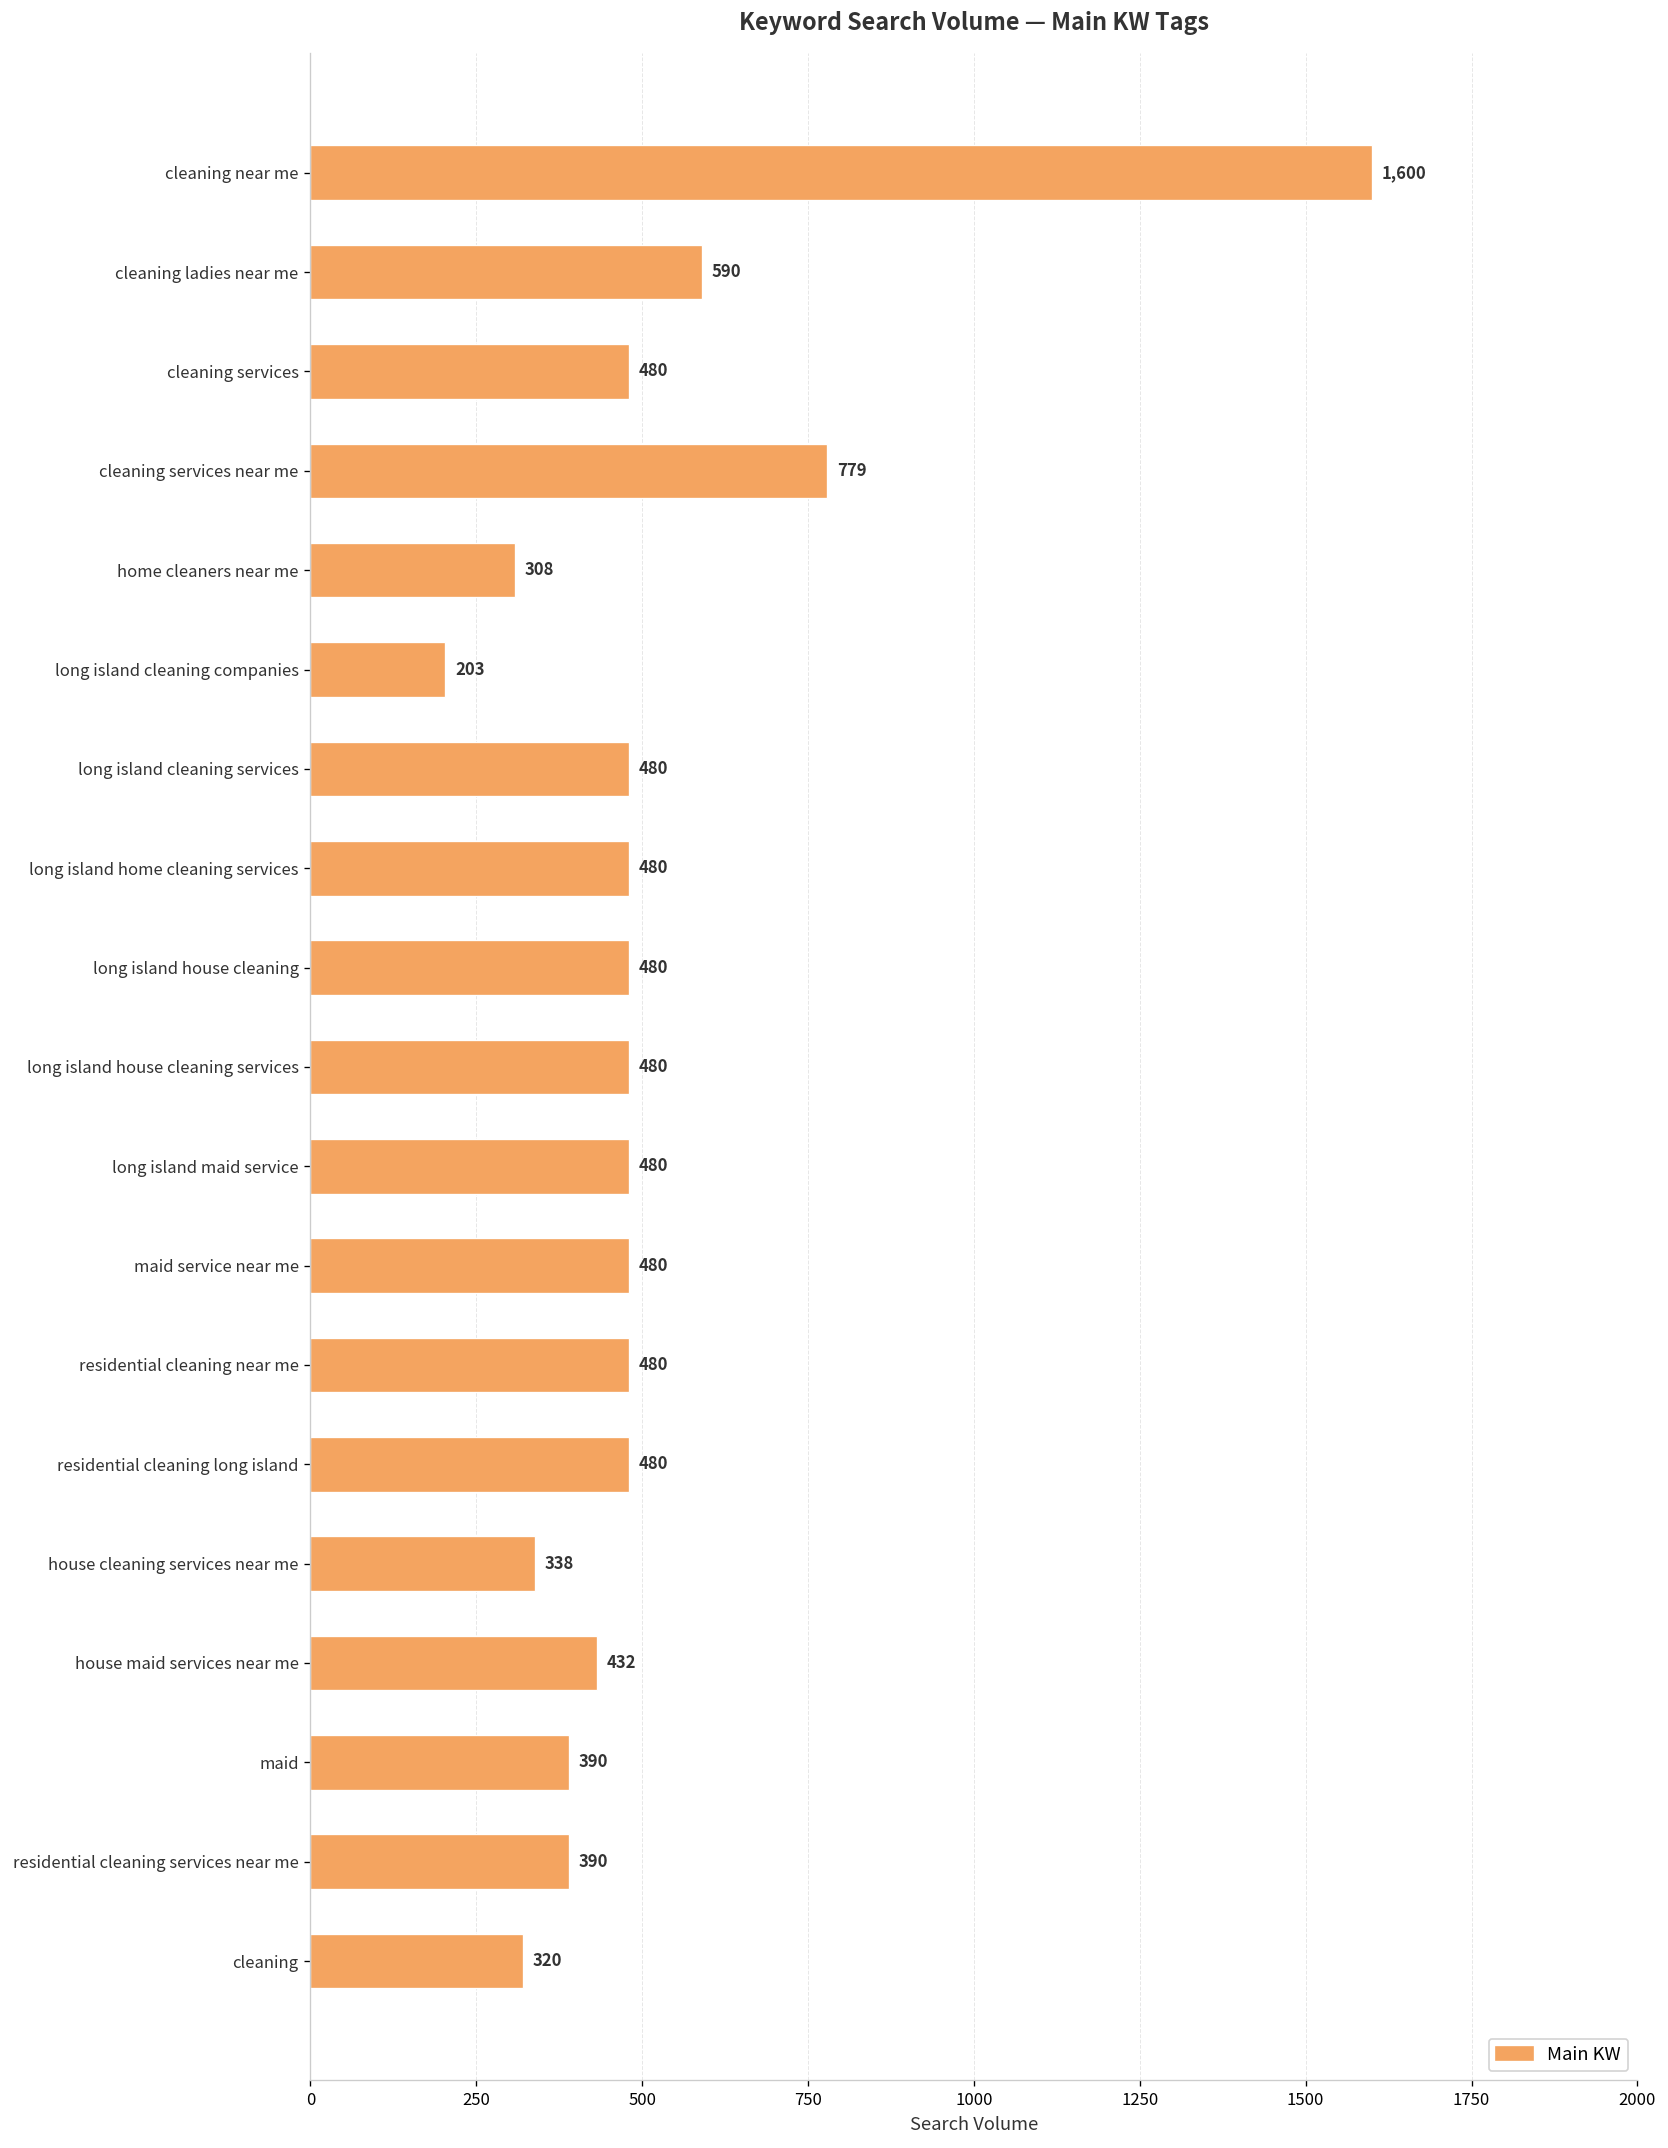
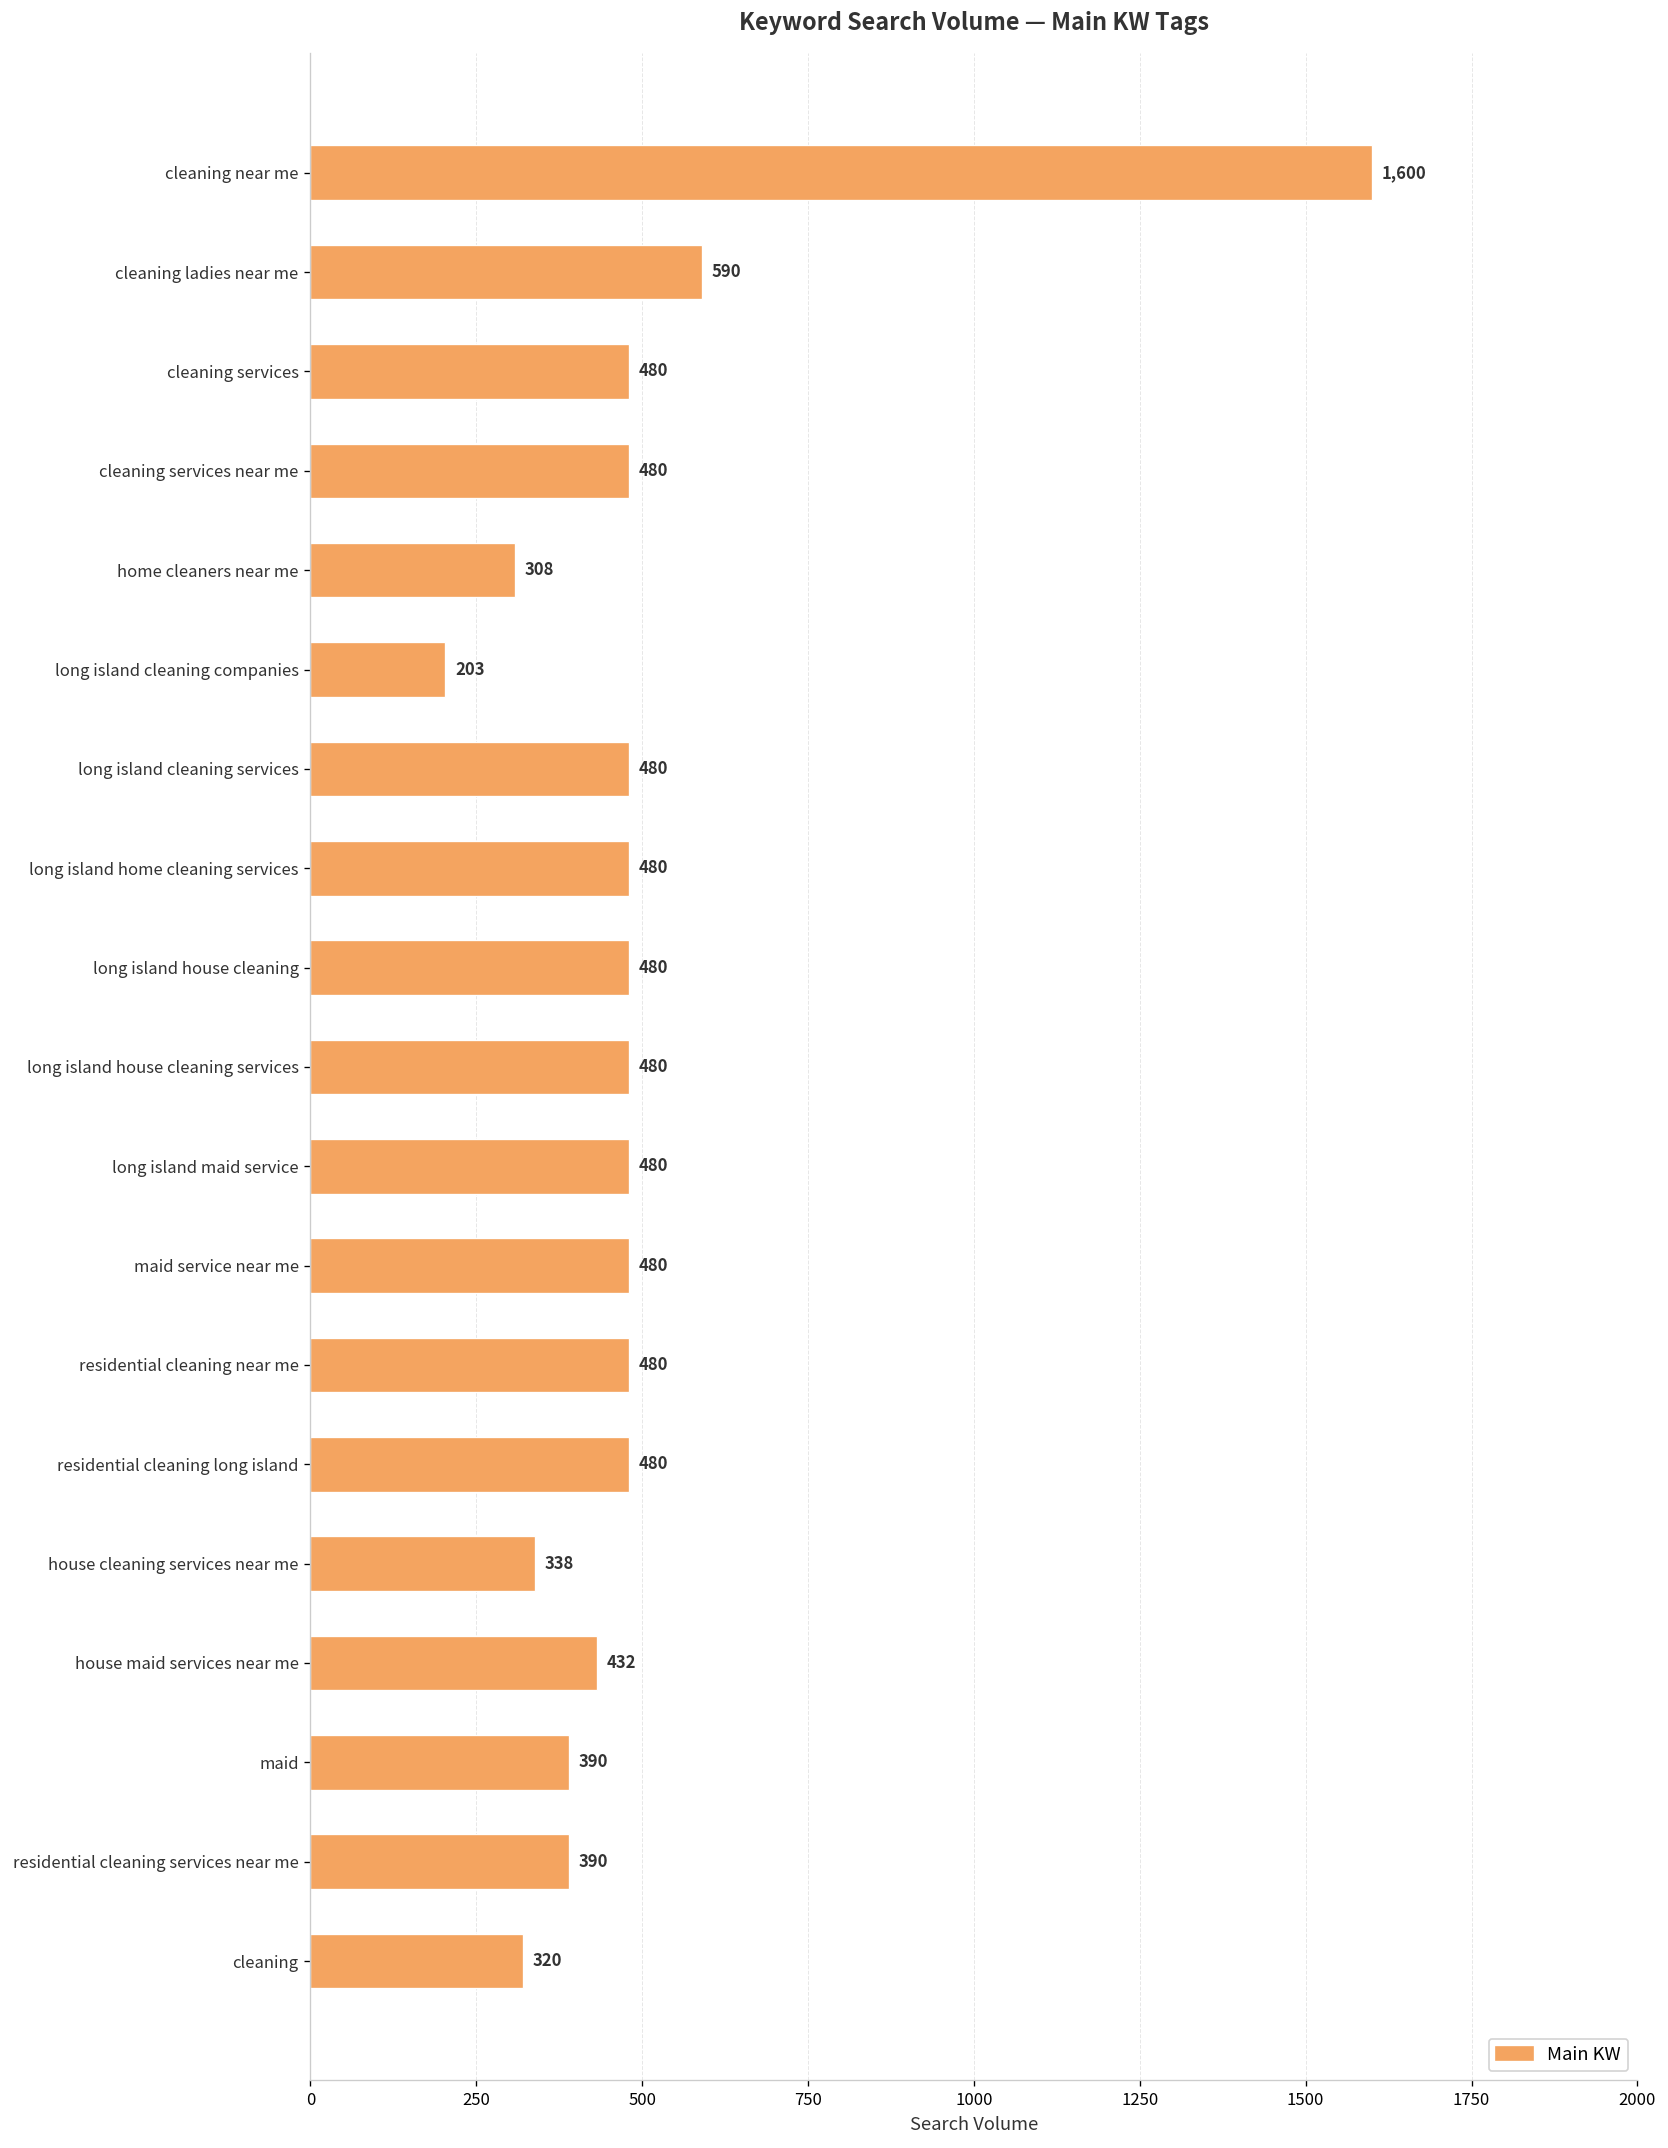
  {
    "cleaning near me": "1,600",
    "cleaning ladies near me": "590",
    "cleaning services": "480",
-   "cleaning services near me": "779",
+   "cleaning services near me": "480",
    "home cleaners near me": "308",
    "long island cleaning companies": "203",
    "long island cleaning services": "480",
    "long island home cleaning services": "480",
    "long island house cleaning": "480",
    "long island house cleaning services": "480",
    "long island maid service": "480",
    "maid service near me": "480",
    "residential cleaning near me": "480",
    "residential cleaning long island": "480",
    "house cleaning services near me": "338",
    "house maid services near me": "432",
    "maid": "390",
    "residential cleaning services near me": "390",
    "cleaning": "320"
  }
